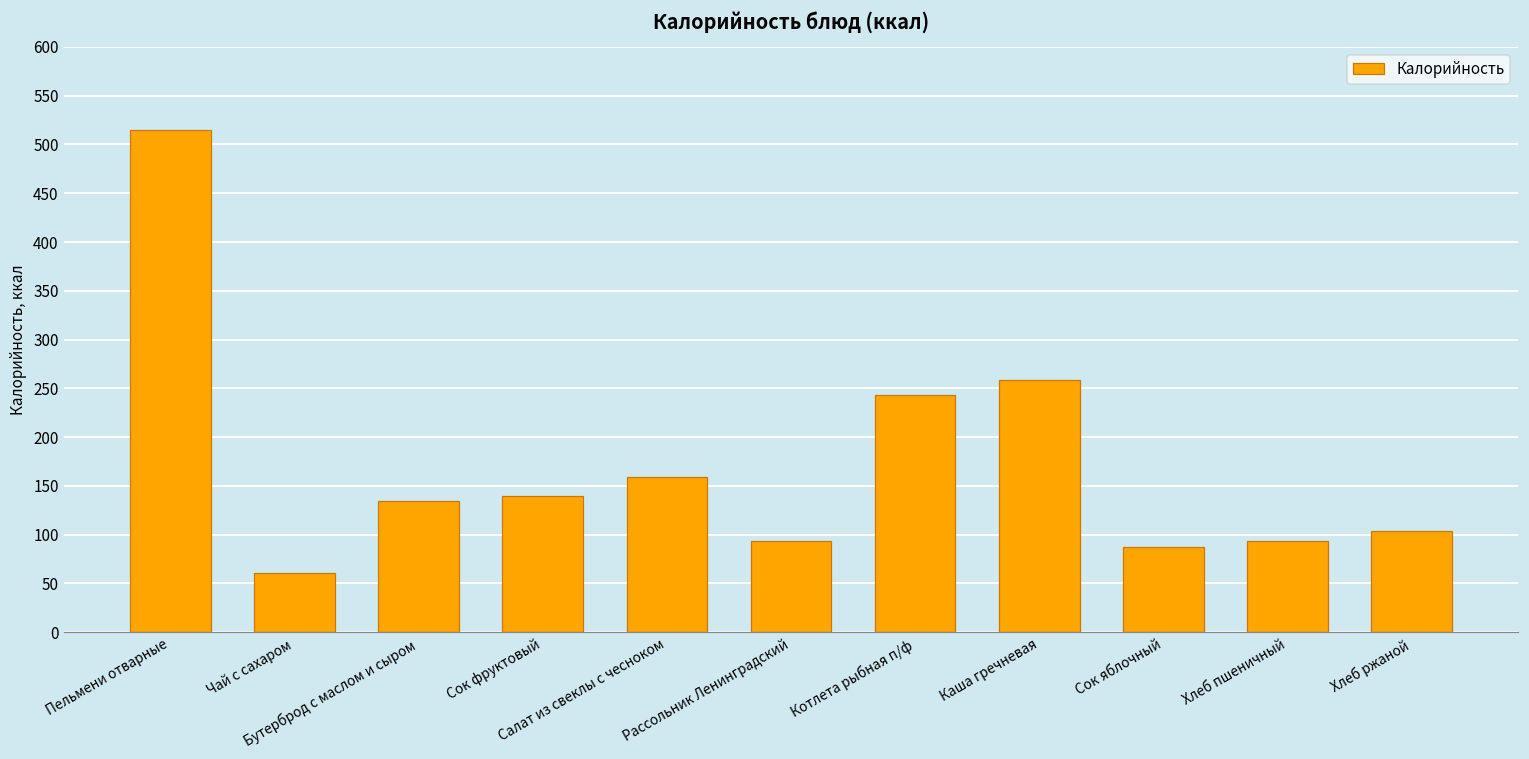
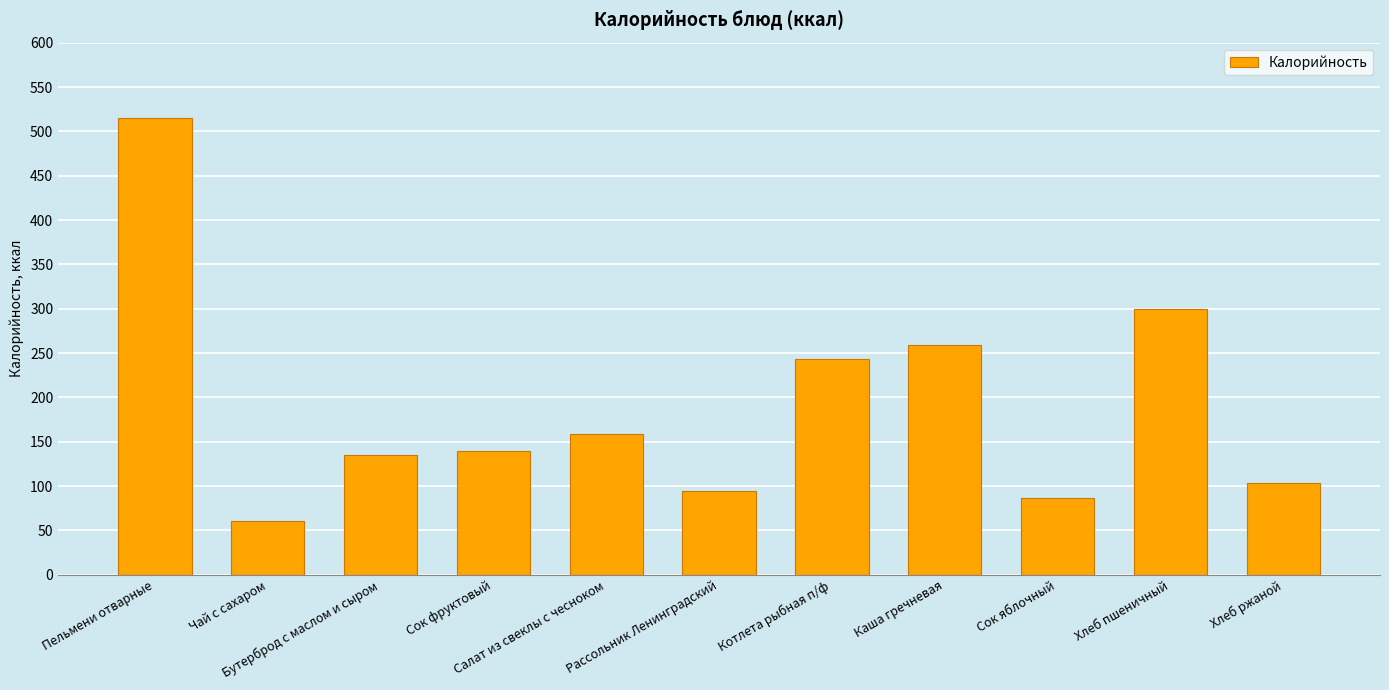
  {
    "Пельмени отварные": 520,
    "Чай с сахаром": 60,
    "Бутерброд с маслом и сыром": 140,
    "Сок фруктовый": 140,
    "Салат из свеклы с чесноком": 160,
    "Рассольник Ленинградский": 90,
    "Котлета рыбная п/ф": 240,
    "Каша гречневая": 260,
    "Сок яблочный": 90,
-   "Хлеб пшеничный": 90,
+   "Хлеб пшеничный": 300,
    "Хлеб ржаной": 100
  }
